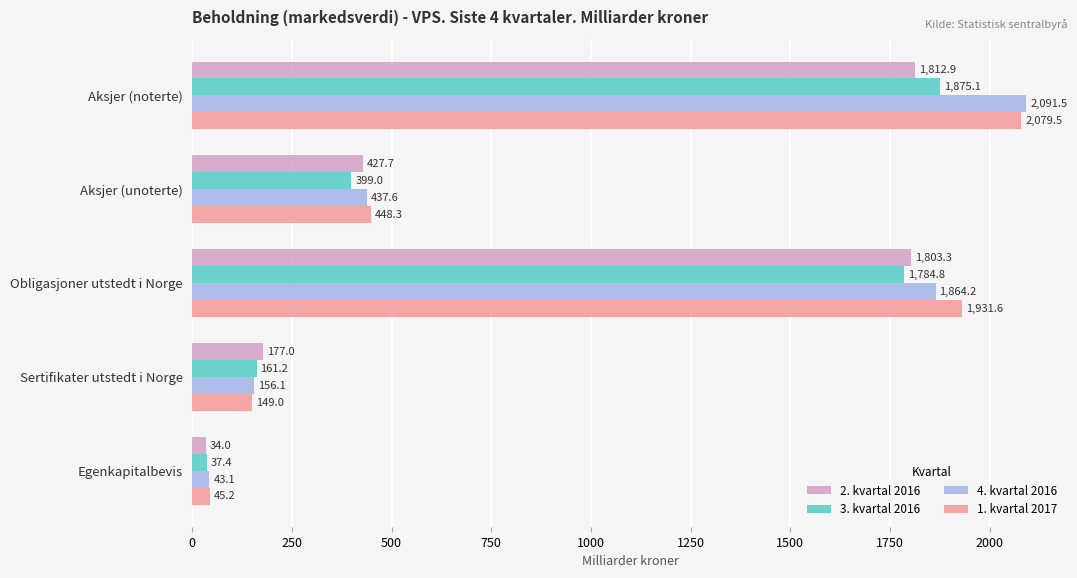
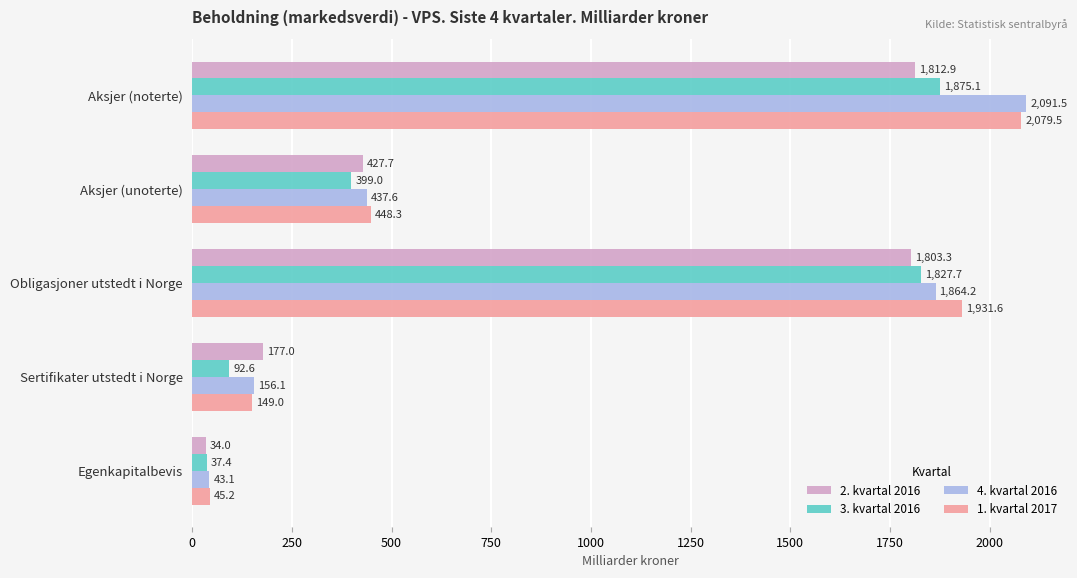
  {
    "3. kvartal 2016": {
      "Aksjer (noterte)": "1,875.1",
      "Aksjer (unoterte)": "399.0",
-     "Obligasjoner utstedt i Norge": "1,784.8",
-     "Sertifikater utstedt i Norge": "161.2",
+     "Obligasjoner utstedt i Norge": "1,827.7",
+     "Sertifikater utstedt i Norge": "92.6",
      "Egenkapitalbevis": "37.4"
    }
  }
